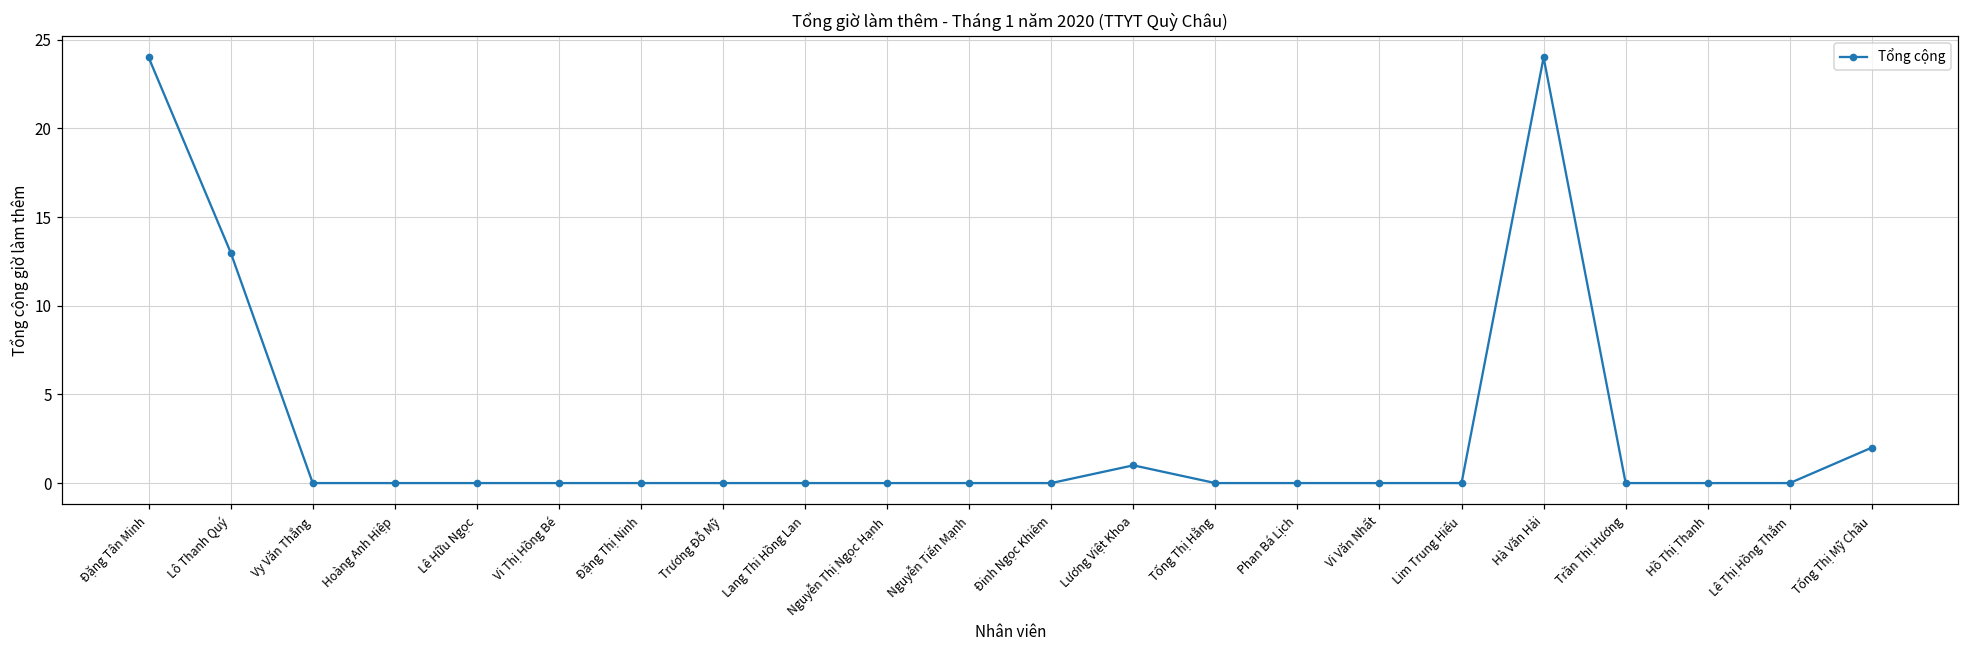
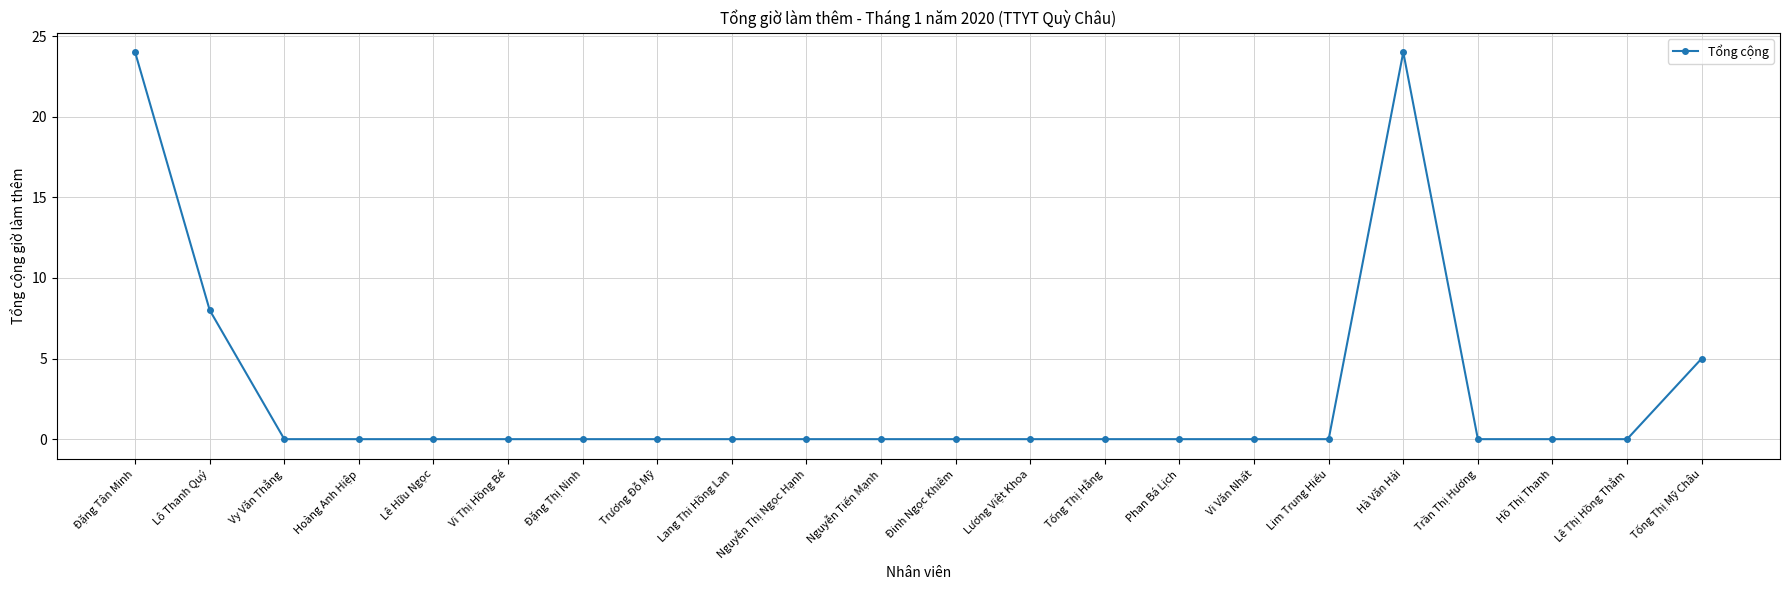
  {
    "Đặng Tân Minh": 24,
-   "Lô Thanh Quý": 13,
+   "Lô Thanh Quý": 8,
    "Vy Văn Thắng": 0,
    "Hoàng Anh Hiệp": 0,
    "Lê Hữu Ngọc": 0,
    "Vi Thị Hồng Bé": 0,
    "Đặng Thị Ninh": 0,
    "Trương Đỗ Mỹ": 0,
    "Lang Thi Hồng Lan": 0,
    "Nguyễn Thị Ngọc Hạnh": 0,
    "Nguyễn Tiến Mạnh": 0,
    "Đinh Ngọc Khiêm": 0,
-   "Lương Việt Khoa": 1,
+   "Lương Việt Khoa": 0,
    "Tống Thị Hằng": 0,
    "Phan Bá Lịch": 0,
    "Vi Văn Nhất": 0,
    "Lim Trung Hiếu": 0,
    "Hà Văn Hải": 24,
    "Trần Thị Hương": 0,
    "Hồ Thị Thanh": 0,
    "Lê Thị Hồng Thắm": 0,
-   "Tống Thị Mỹ Châu": 2
+   "Tống Thị Mỹ Châu": 5
  }
